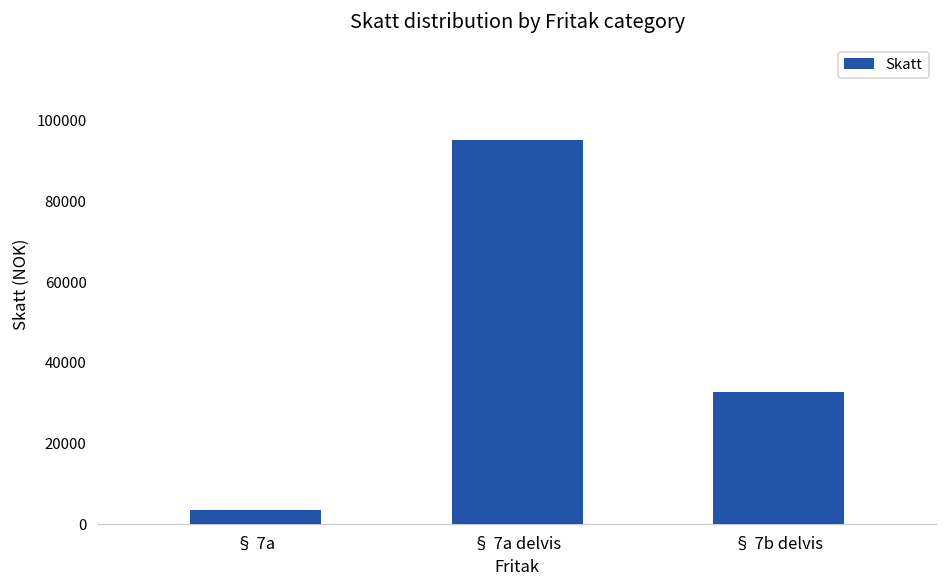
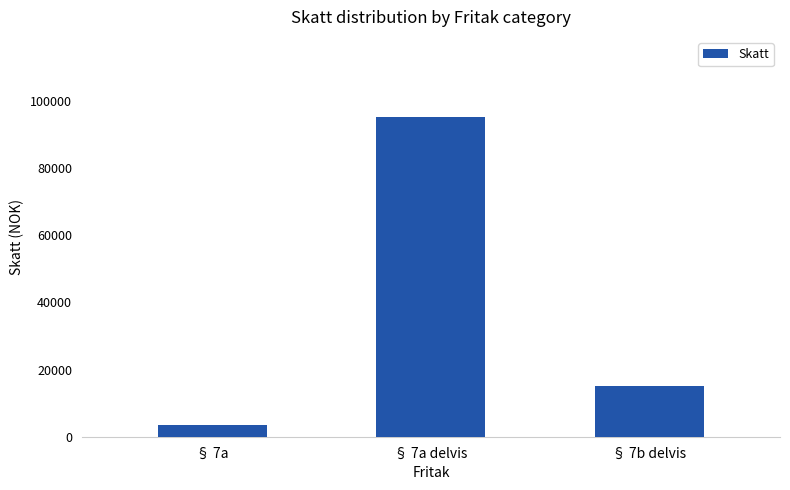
  {
    "§ 7a": 4000,
    "§ 7a delvis": 95000,
-   "§ 7b delvis": 33000
+   "§ 7b delvis": 15000
  }
